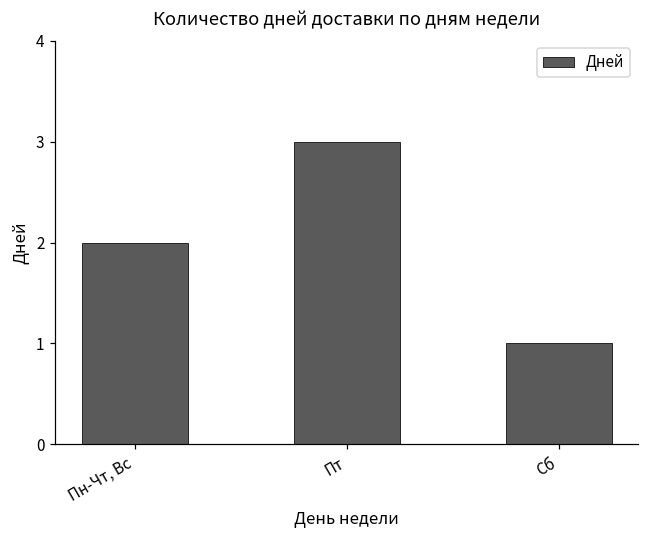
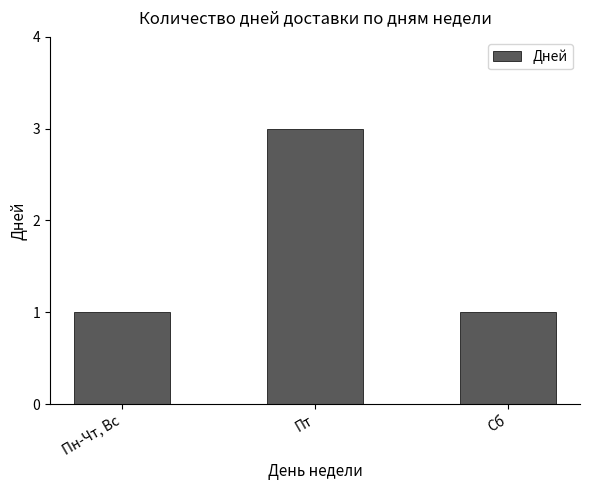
  {
-   "Пн-Чт, Вс": 2,
+   "Пн-Чт, Вс": 1,
    "Пт": 3,
    "Сб": 1
  }
